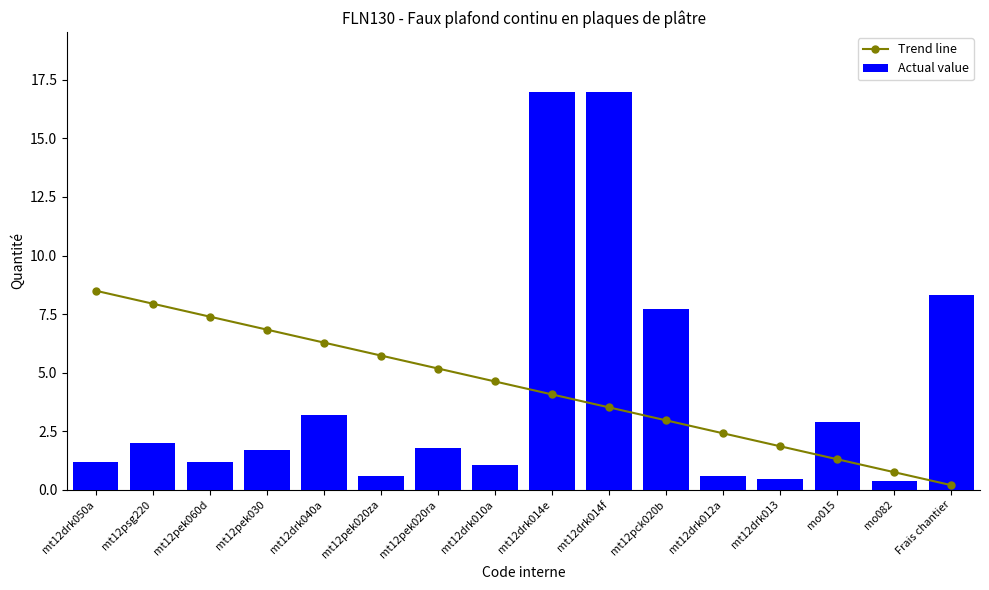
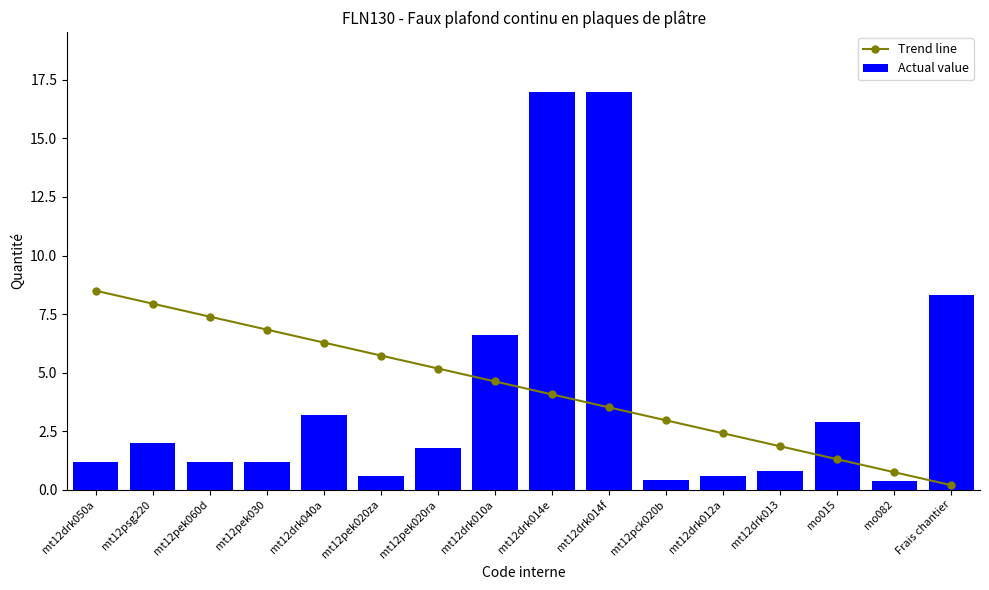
  {
    "Trend line": {
      "mt12drk050a": 8.5,
      "mt12psg220": 7.9,
      "mt12pek060d": 7.4,
      "mt12pek030": 6.8,
      "mt12drk040a": 6.3,
      "mt12pek020za": 5.7,
      "mt12pek020ra": 5.2,
      "mt12drk010a": 4.6,
      "mt12drk014e": 4.1,
      "mt12drk014f": 3.5,
      "mt12pck020b": 3.0,
      "mt12drk012a": 2.4,
      "mt12drk013": 1.9,
      "mo015": 1.3,
      "mo082": 0.8,
      "Frais chantier": 0.2
    },
    "Actual value": {
      "mt12drk050a": 1.2,
      "mt12psg220": 2.0,
      "mt12pek060d": 1.2,
-     "mt12pek030": 1.7,
+     "mt12pek030": 1.2,
      "mt12drk040a": 3.2,
      "mt12pek020za": 0.6,
      "mt12pek020ra": 1.8,
-     "mt12drk010a": 1.1,
+     "mt12drk010a": 6.6,
      "mt12drk014e": 17.0,
      "mt12drk014f": 17.0,
-     "mt12pck020b": 7.7,
+     "mt12pck020b": 0.4,
      "mt12drk012a": 0.6,
-     "mt12drk013": 0.5,
+     "mt12drk013": 0.8,
      "mo015": 2.9,
      "mo082": 0.4,
      "Frais chantier": 8.3
    }
  }
